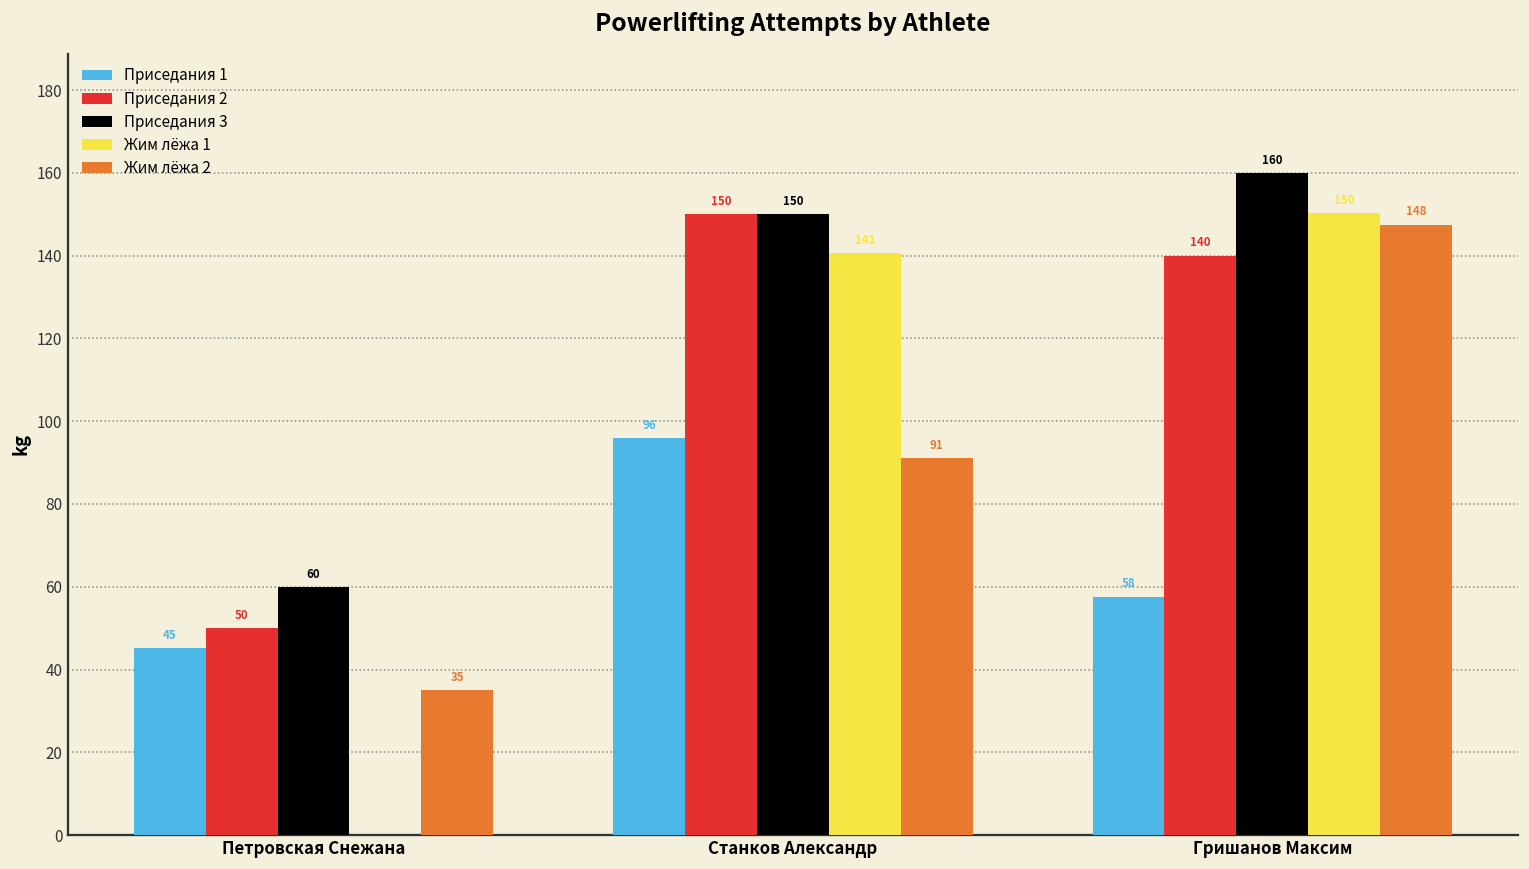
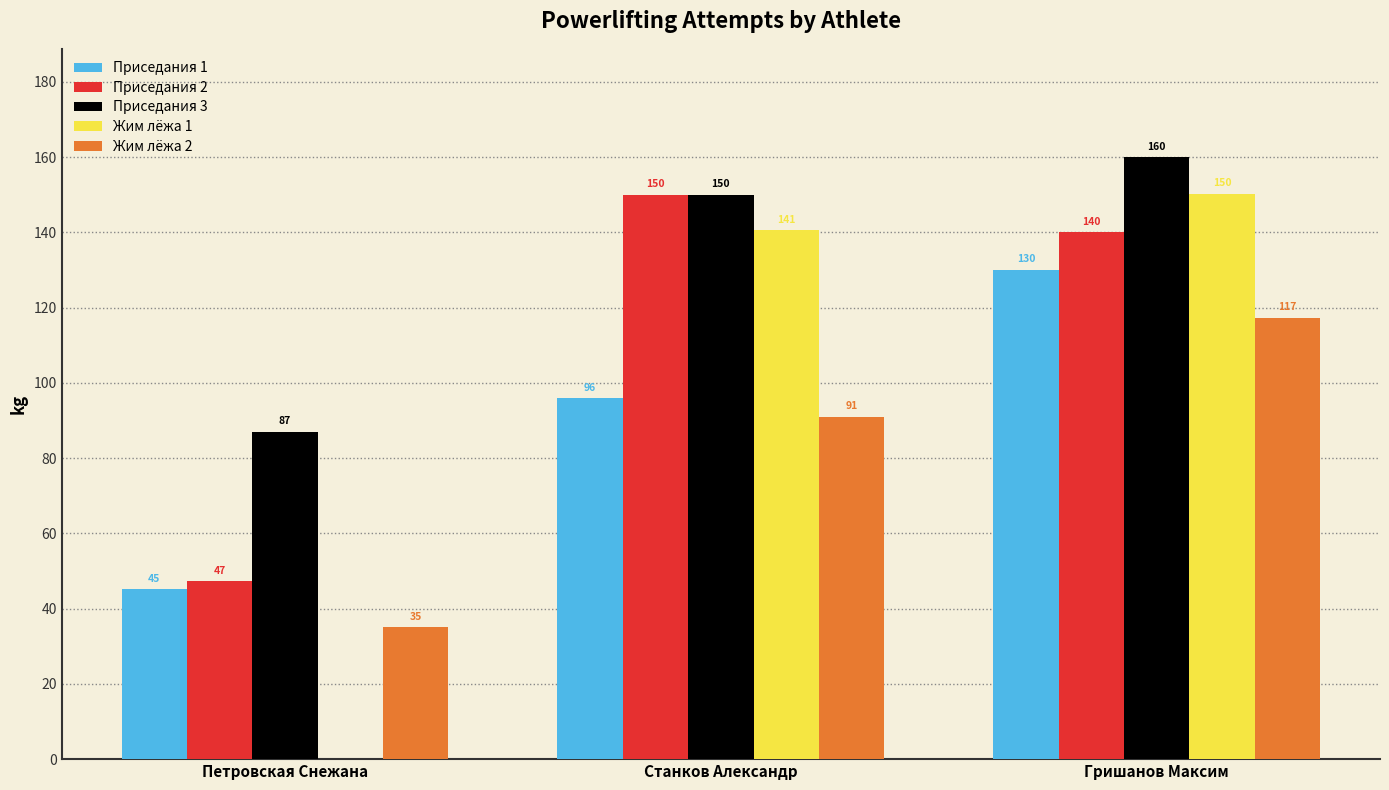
  {
    "Приседания 1": {
      "Петровская Снежана": 45,
      "Станков Александр": 96,
-     "Гришанов Максим": 58
+     "Гришанов Максим": 130
    },
    "Приседания 2": {
-     "Петровская Снежана": 50,
+     "Петровская Снежана": 47,
      "Станков Александр": 150,
      "Гришанов Максим": 140
    },
    "Приседания 3": {
-     "Петровская Снежана": 60,
+     "Петровская Снежана": 87,
      "Станков Александр": 150,
      "Гришанов Максим": 160
    },
    "Жим лёжа 1": {
      "Станков Александр": 141,
      "Гришанов Максим": 150
    },
    "Жим лёжа 2": {
      "Петровская Снежана": 35,
      "Станков Александр": 91,
-     "Гришанов Максим": 148
+     "Гришанов Максим": 117
    }
  }
